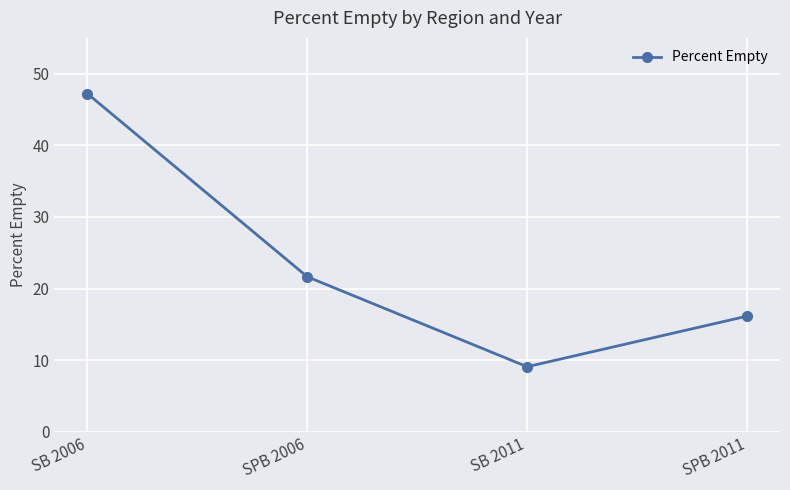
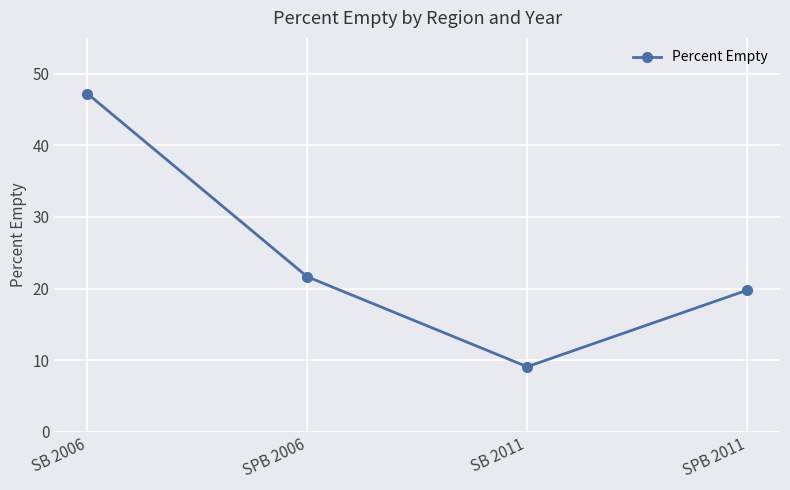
  {
    "SB 2006": 47,
    "SPB 2006": 22,
    "SB 2011": 9,
-   "SPB 2011": 16
+   "SPB 2011": 20
  }
